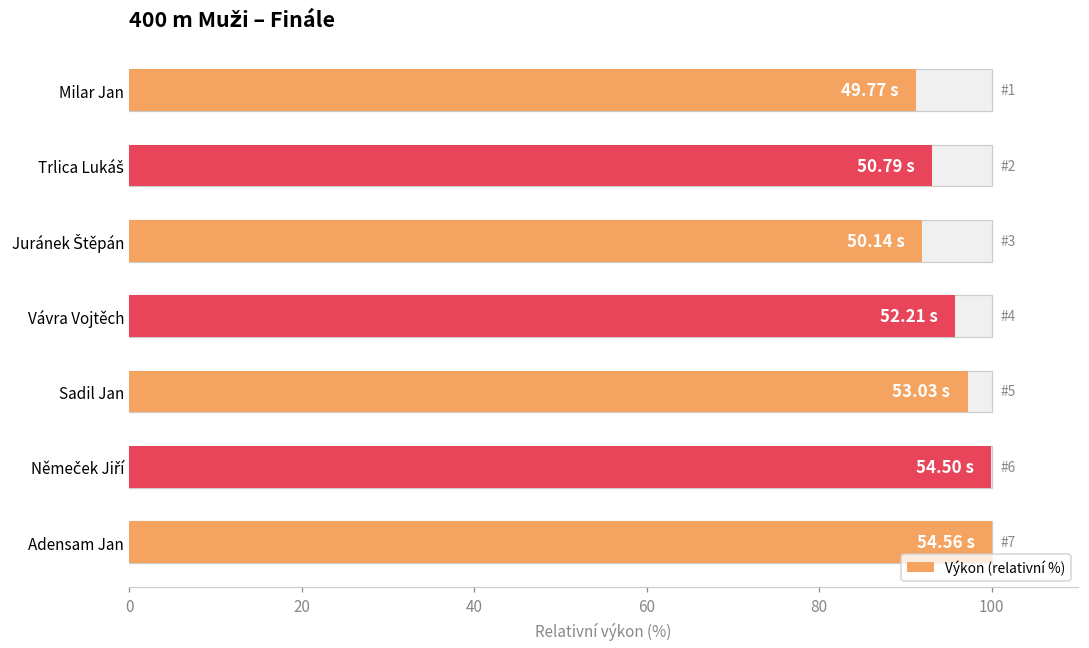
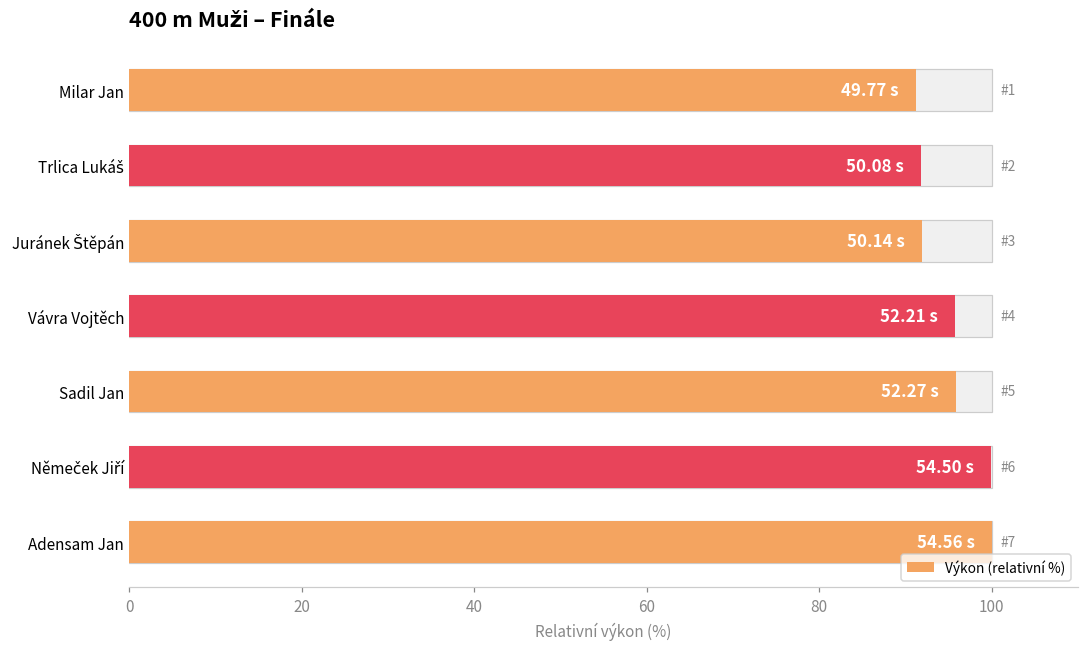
  {
    "Výkon (relativní %)": {
-     "Trlica Lukáš": 50.79,
-     "Sadil Jan": 53.03
+     "Trlica Lukáš": 50.08,
+     "Sadil Jan": 52.27
    }
  }
